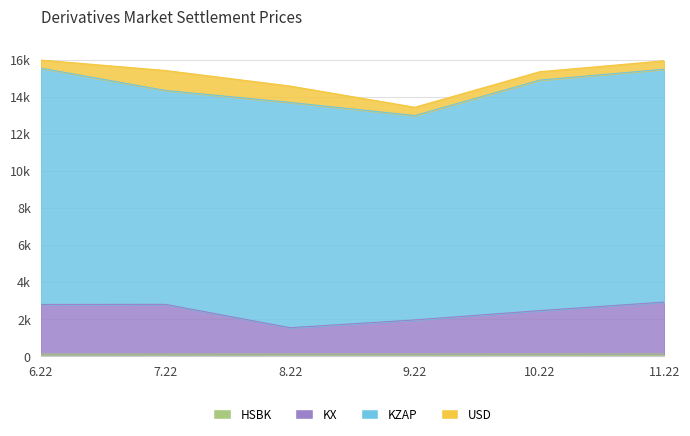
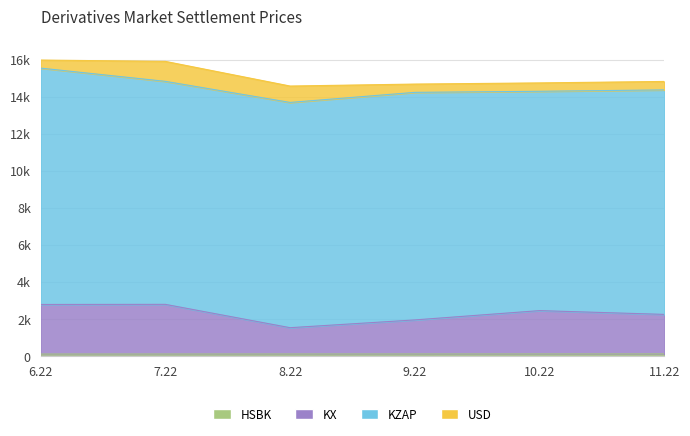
  {
    "HSBK": {
      "6.22": 100,
      "7.22": 100,
      "8.22": 100,
      "9.22": 100,
      "10.22": 100,
      "11.22": 100
    },
    "KX": {
      "6.22": 2700,
      "7.22": 2700,
      "8.22": 1400,
      "9.22": 1800,
      "10.22": 2300,
-     "11.22": 2800
+     "11.22": 2100
    },
    "KZAP": {
      "6.22": 12800,
-     "7.22": 11500,
+     "7.22": 12000,
      "8.22": 12200,
-     "9.22": 11000,
-     "10.22": 12400,
-     "11.22": 12600
+     "9.22": 12300,
+     "10.22": 11800,
+     "11.22": 12100
    },
    "USD": {
      "6.22": 400,
      "7.22": 1100,
      "8.22": 900,
      "9.22": 400,
      "10.22": 500,
      "11.22": 500
    }
  }
